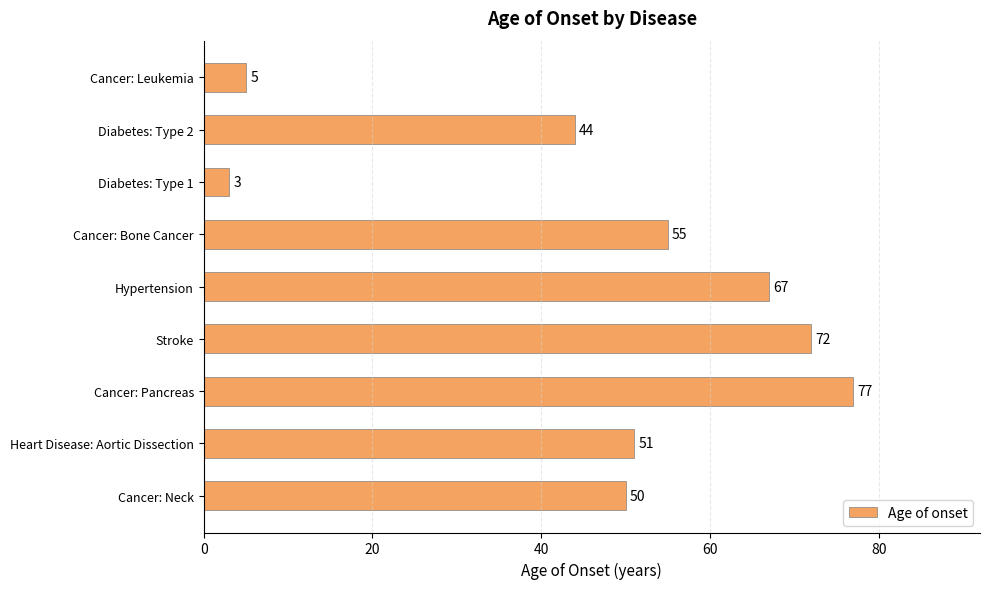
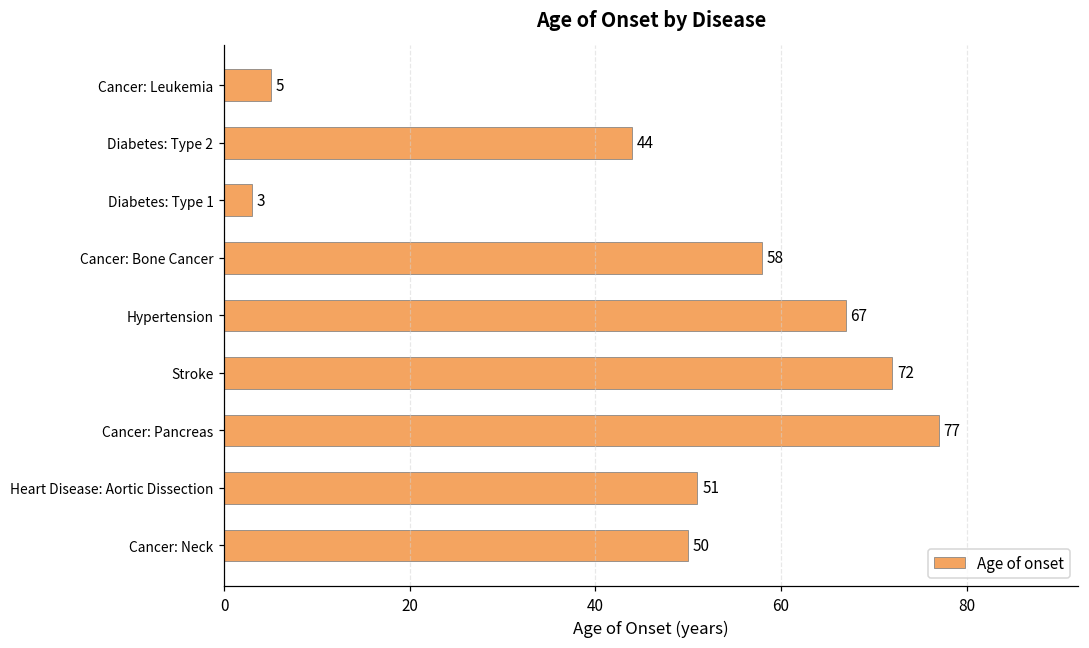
  {
    "Cancer: Leukemia": 5,
    "Diabetes: Type 2": 44,
    "Diabetes: Type 1": 3,
-   "Cancer: Bone Cancer": 55,
+   "Cancer: Bone Cancer": 58,
    "Hypertension": 67,
    "Stroke": 72,
    "Cancer: Pancreas": 77,
    "Heart Disease: Aortic Dissection": 51,
    "Cancer: Neck": 50
  }
